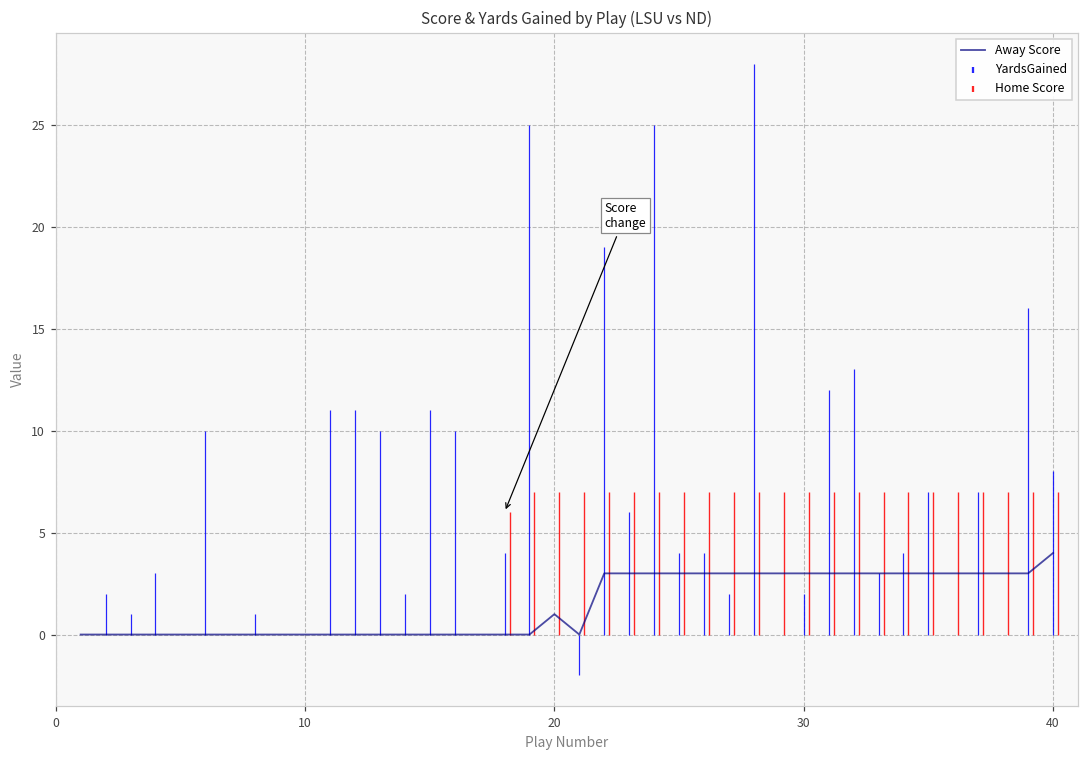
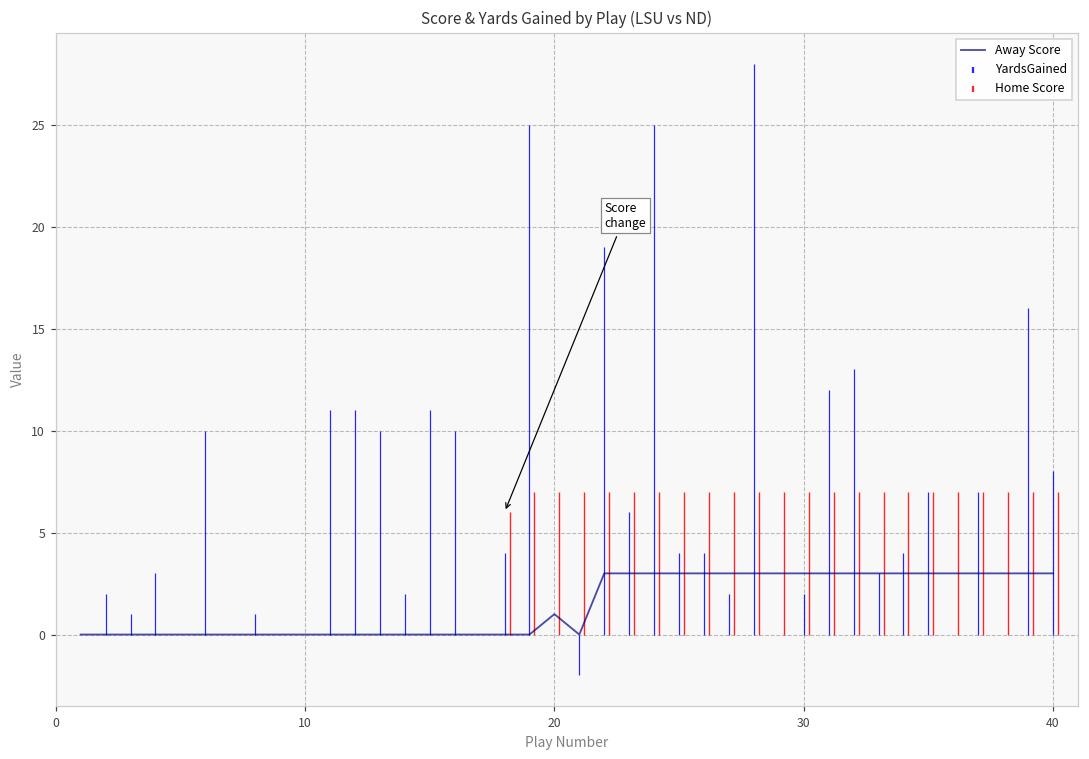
  {
    "Away Score": {
      "20": 1,
      "30": 3,
-     "40": 4
+     "40": 3
    }
  }
